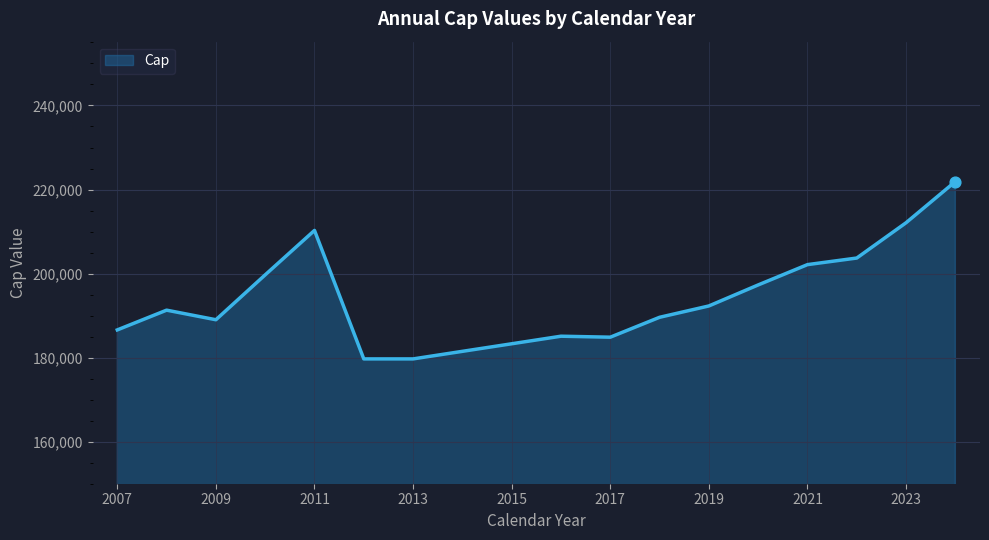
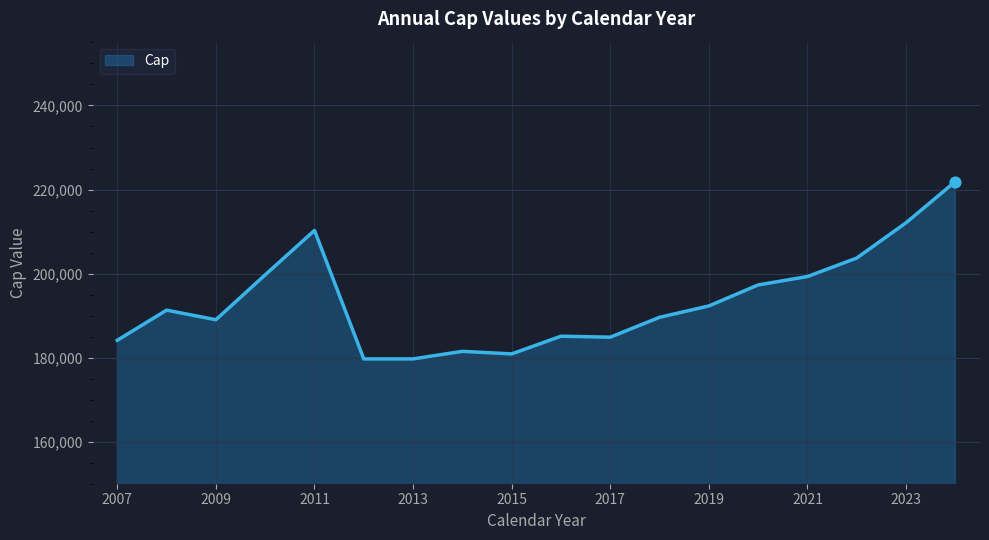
  {
    "Cap": {
-     "2007": "187,000",
+     "2007": "184,000",
      "2009": "189,000",
      "2011": "210,000",
      "2013": "180,000",
-     "2015": "183,000",
+     "2015": "181,000",
      "2017": "185,000",
      "2019": "192,000",
-     "2021": "202,000",
+     "2021": "199,000",
      "2023": "212,000"
    }
  }
